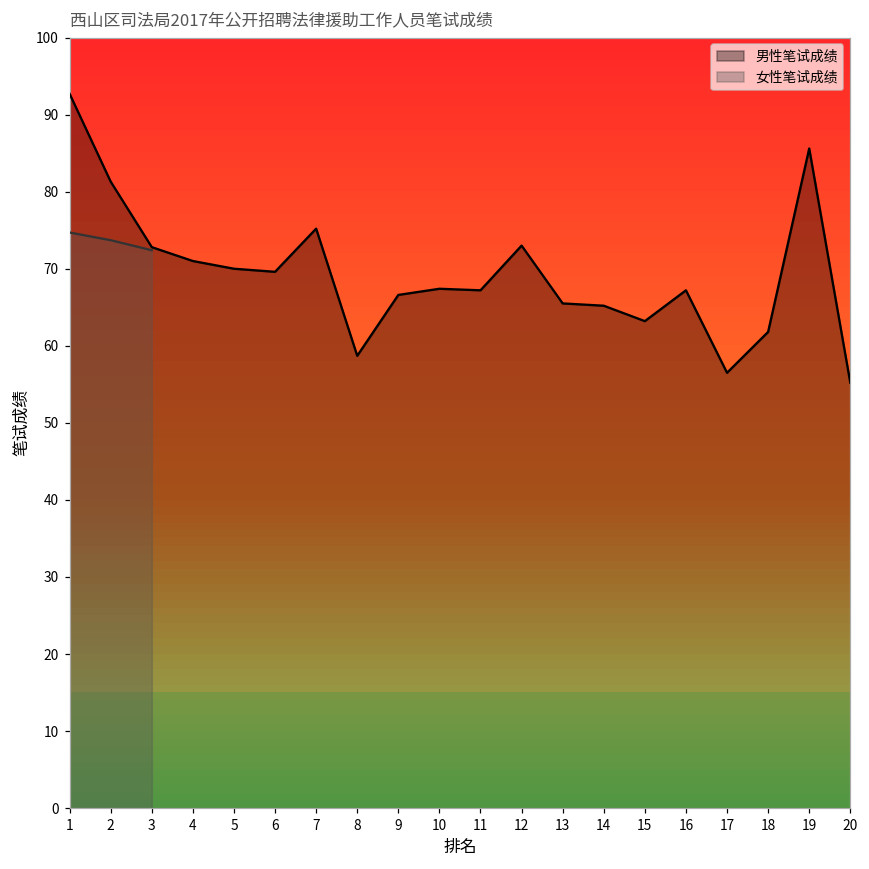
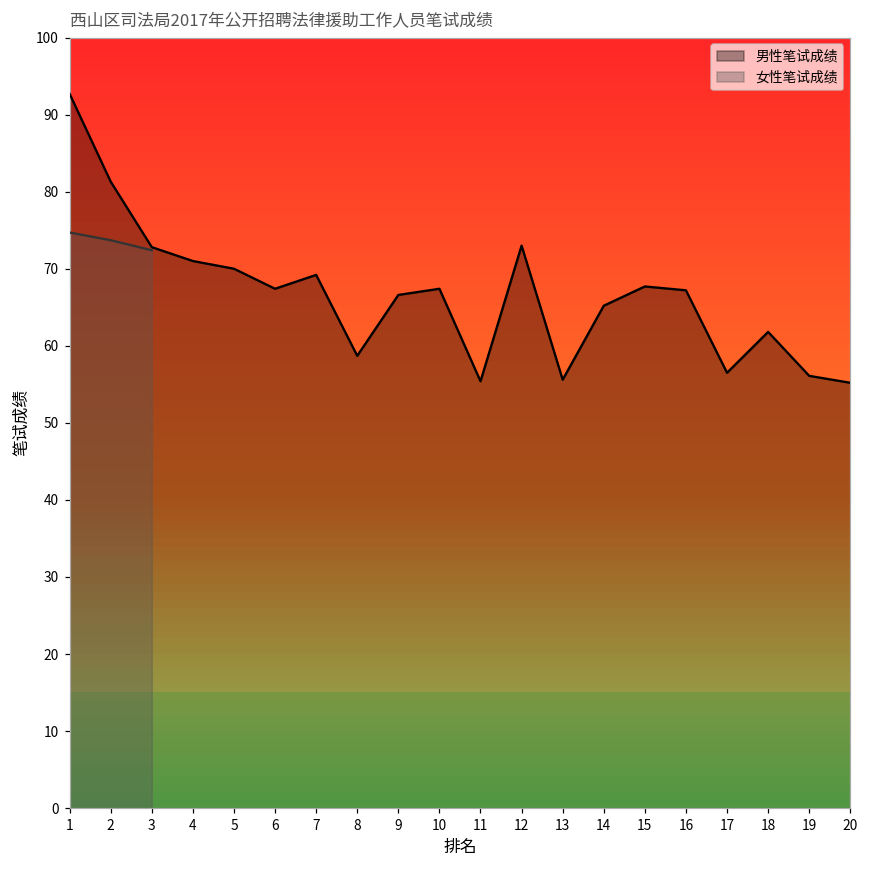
  {
    "男性笔试成绩": {
      "1": 93,
      "2": 81,
      "3": 73,
      "4": 71,
      "5": 70,
-     "6": 70,
-     "7": 75,
+     "6": 67,
+     "7": 69,
      "8": 59,
      "9": 67,
      "10": 67,
-     "11": 67,
+     "11": 55,
      "12": 73,
-     "13": 66,
+     "13": 56,
      "14": 65,
-     "15": 63,
+     "15": 68,
      "16": 67,
      "17": 57,
      "18": 62,
-     "19": 86,
+     "19": 56,
      "20": 55
    },
    "女性笔试成绩": {
      "1": 75,
      "2": 74,
      "3": 72
    }
  }
